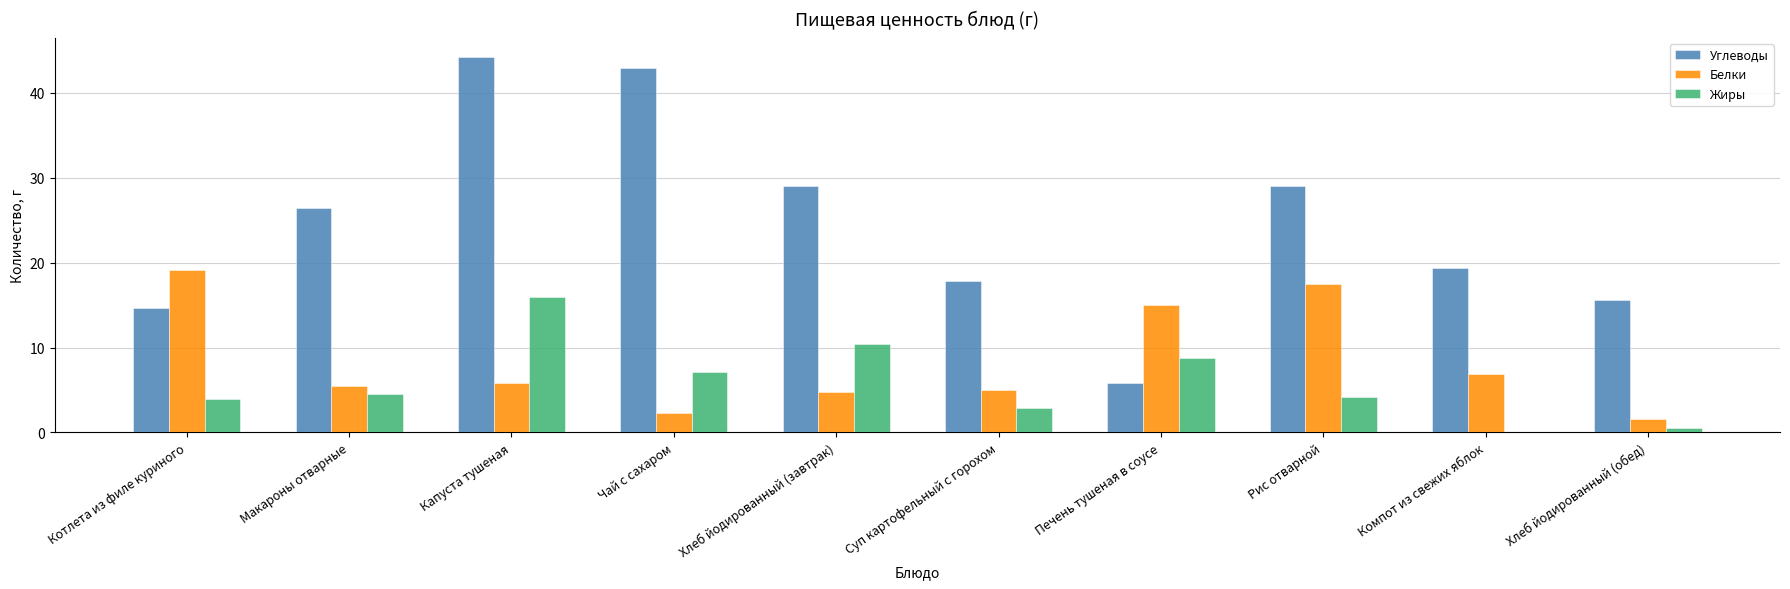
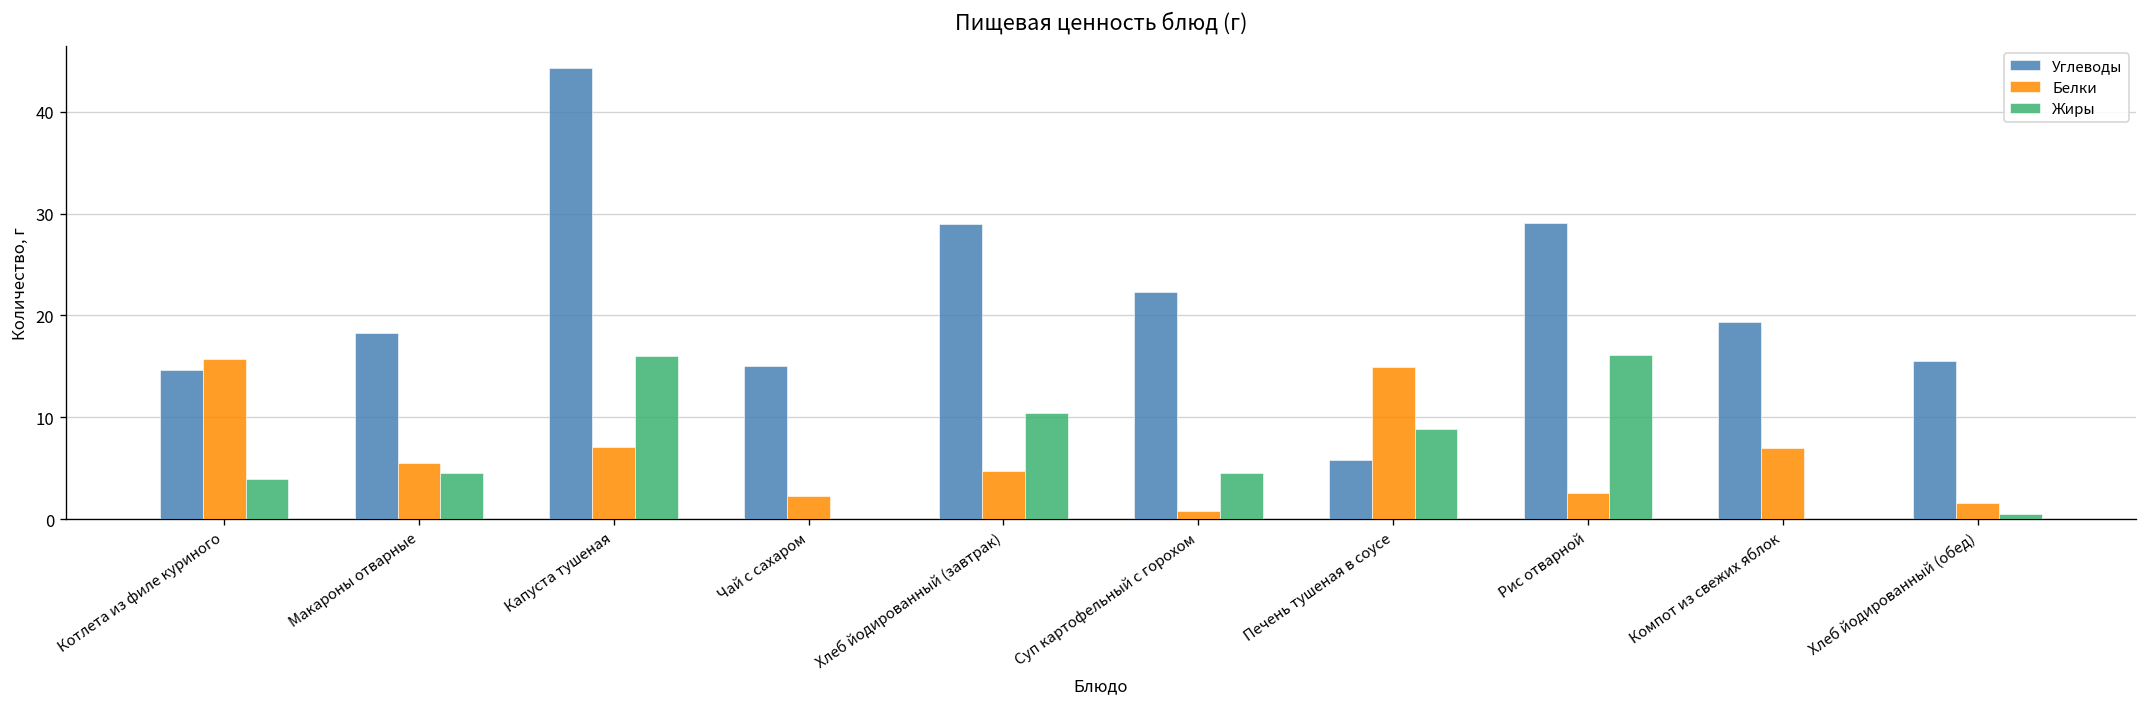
  {
    "Углеводы": {
      "Котлета из филе куриного": 15,
-     "Макароны отварные": 26,
+     "Макароны отварные": 18,
      "Капуста тушеная": 44,
-     "Чай с сахаром": 43,
+     "Чай с сахаром": 15,
      "Хлеб йодированный (завтрак)": 29,
-     "Суп картофельный с горохом": 18,
+     "Суп картофельный с горохом": 22,
      "Печень тушеная в соусе": 6,
      "Рис отварной": 29,
      "Компот из свежих яблок": 19,
      "Хлеб йодированный (обед)": 16
    },
    "Белки": {
-     "Котлета из филе куриного": 19,
+     "Котлета из филе куриного": 16,
      "Макароны отварные": 6,
-     "Капуста тушеная": 6,
+     "Капуста тушеная": 7,
      "Чай с сахаром": 2,
      "Хлеб йодированный (завтрак)": 5,
-     "Суп картофельный с горохом": 5,
+     "Суп картофельный с горохом": 1,
      "Печень тушеная в соусе": 15,
-     "Рис отварной": 18,
+     "Рис отварной": 3,
      "Компот из свежих яблок": 7,
      "Хлеб йодированный (обед)": 2
    },
    "Жиры": {
      "Котлета из филе куриного": 4,
      "Макароны отварные": 5,
      "Капуста тушеная": 16,
-     "Чай с сахаром": 7,
+     "Чай с сахаром": 0,
      "Хлеб йодированный (завтрак)": 10,
-     "Суп картофельный с горохом": 3,
+     "Суп картофельный с горохом": 5,
      "Печень тушеная в соусе": 9,
-     "Рис отварной": 4,
+     "Рис отварной": 16,
      "Компот из свежих яблок": 0,
      "Хлеб йодированный (обед)": 1
    }
  }
